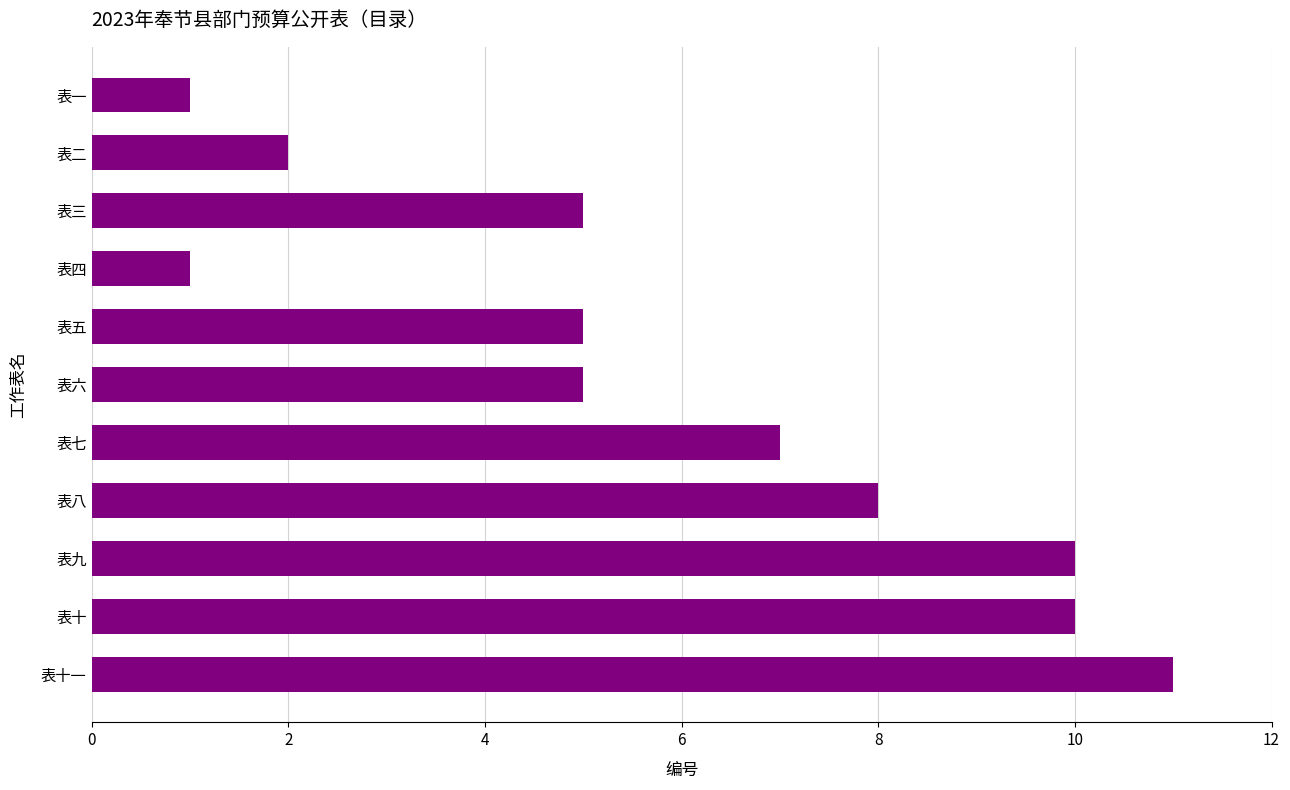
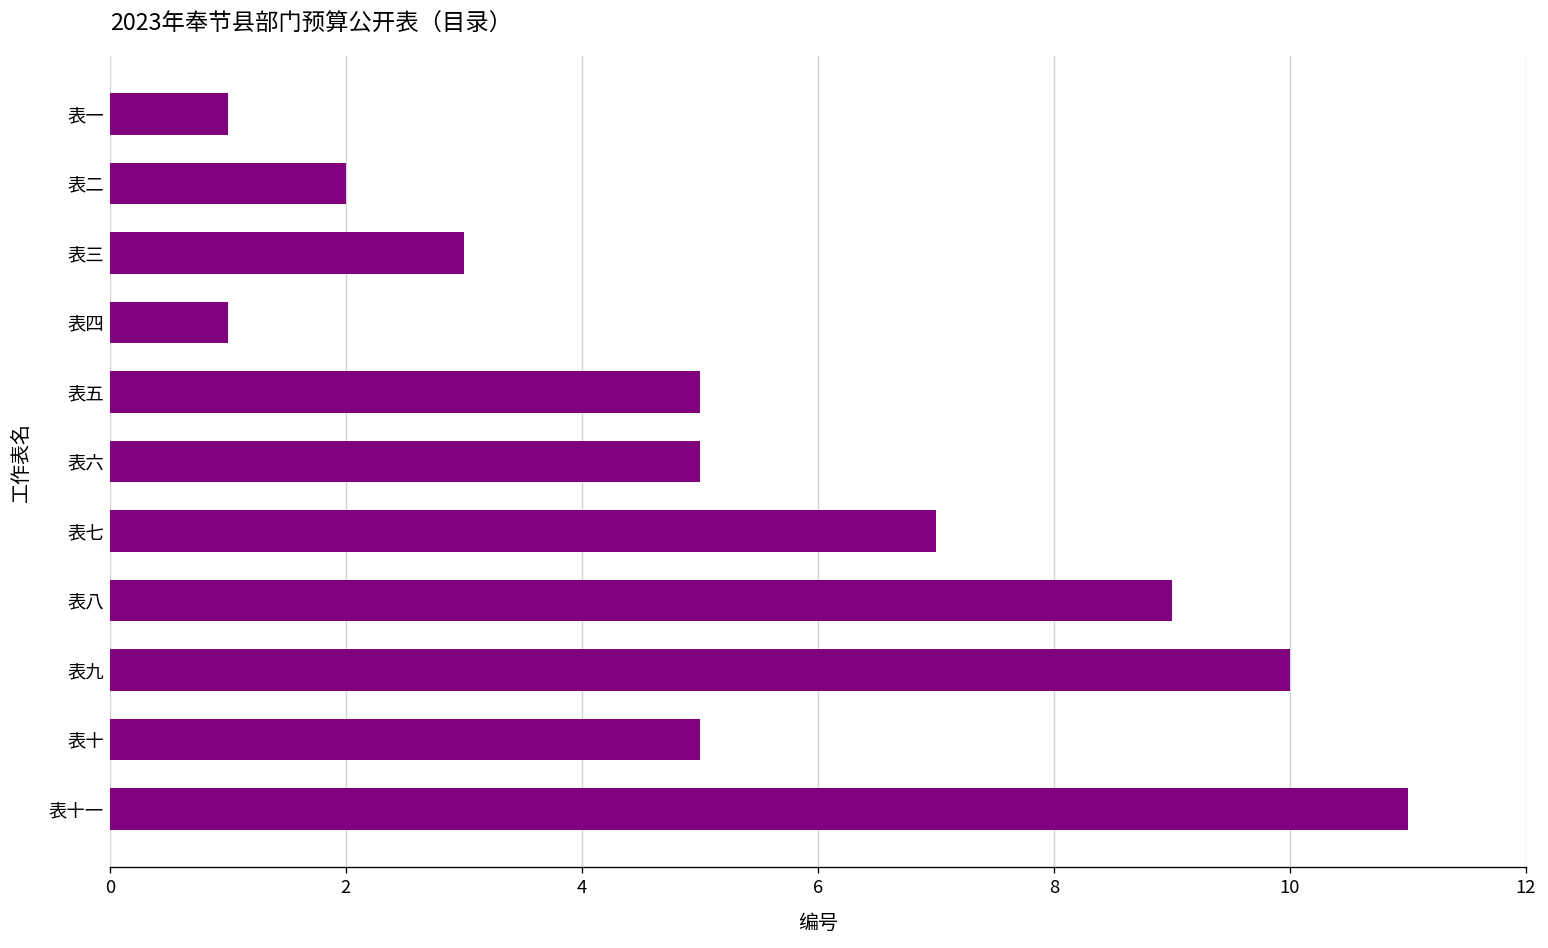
  {
    "表一": 1,
    "表二": 2,
-   "表三": 5,
+   "表三": 3,
    "表四": 1,
    "表五": 5,
    "表六": 5,
    "表七": 7,
-   "表八": 8,
+   "表八": 9,
    "表九": 10,
-   "表十": 10,
+   "表十": 5,
    "表十一": 11
  }
